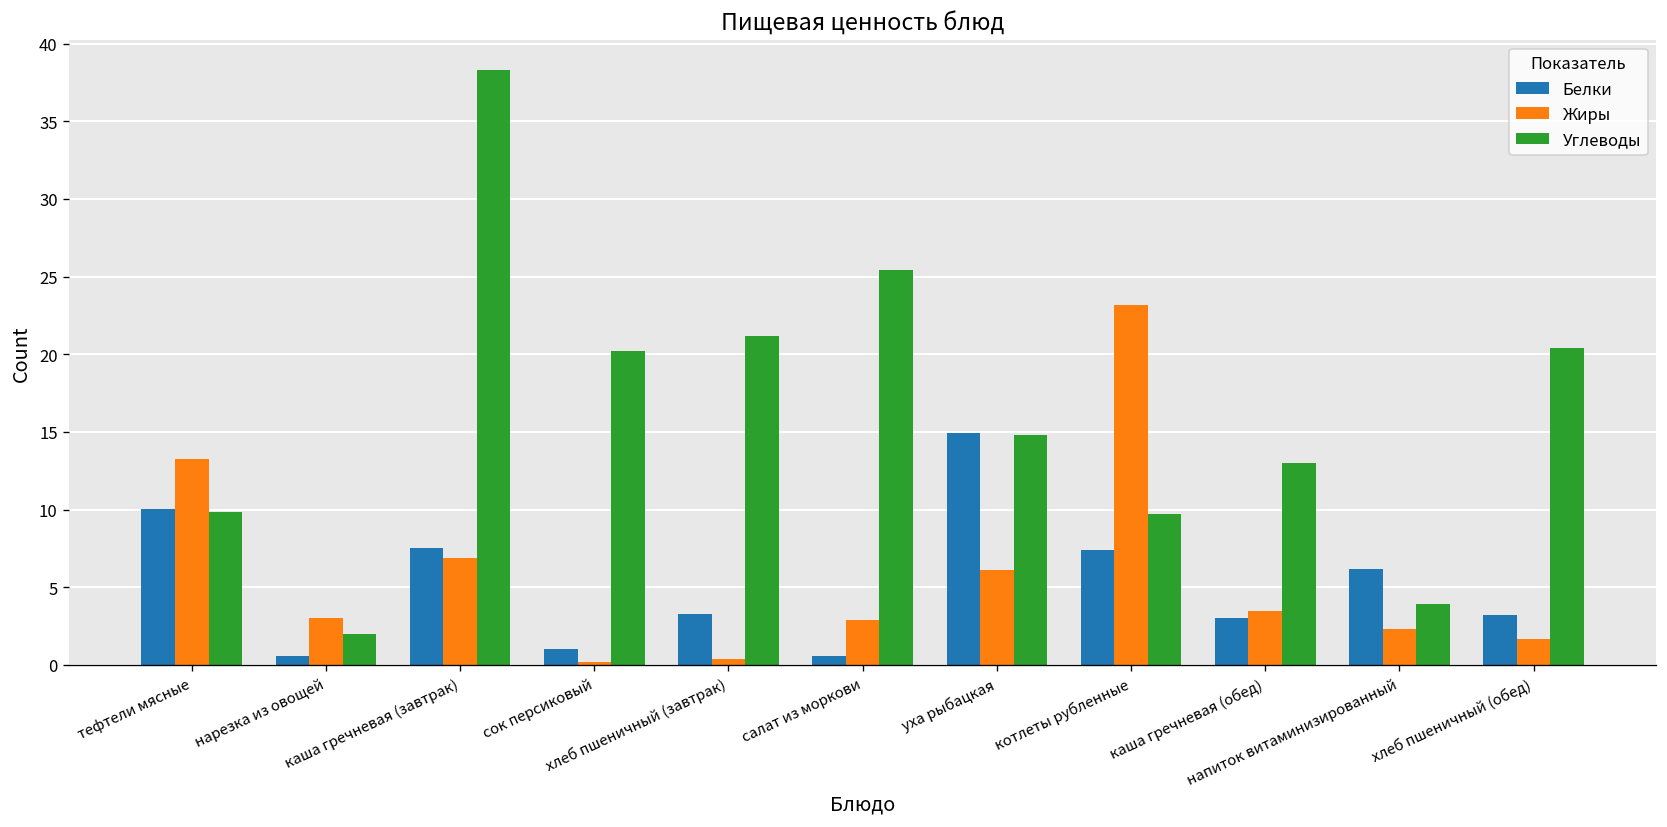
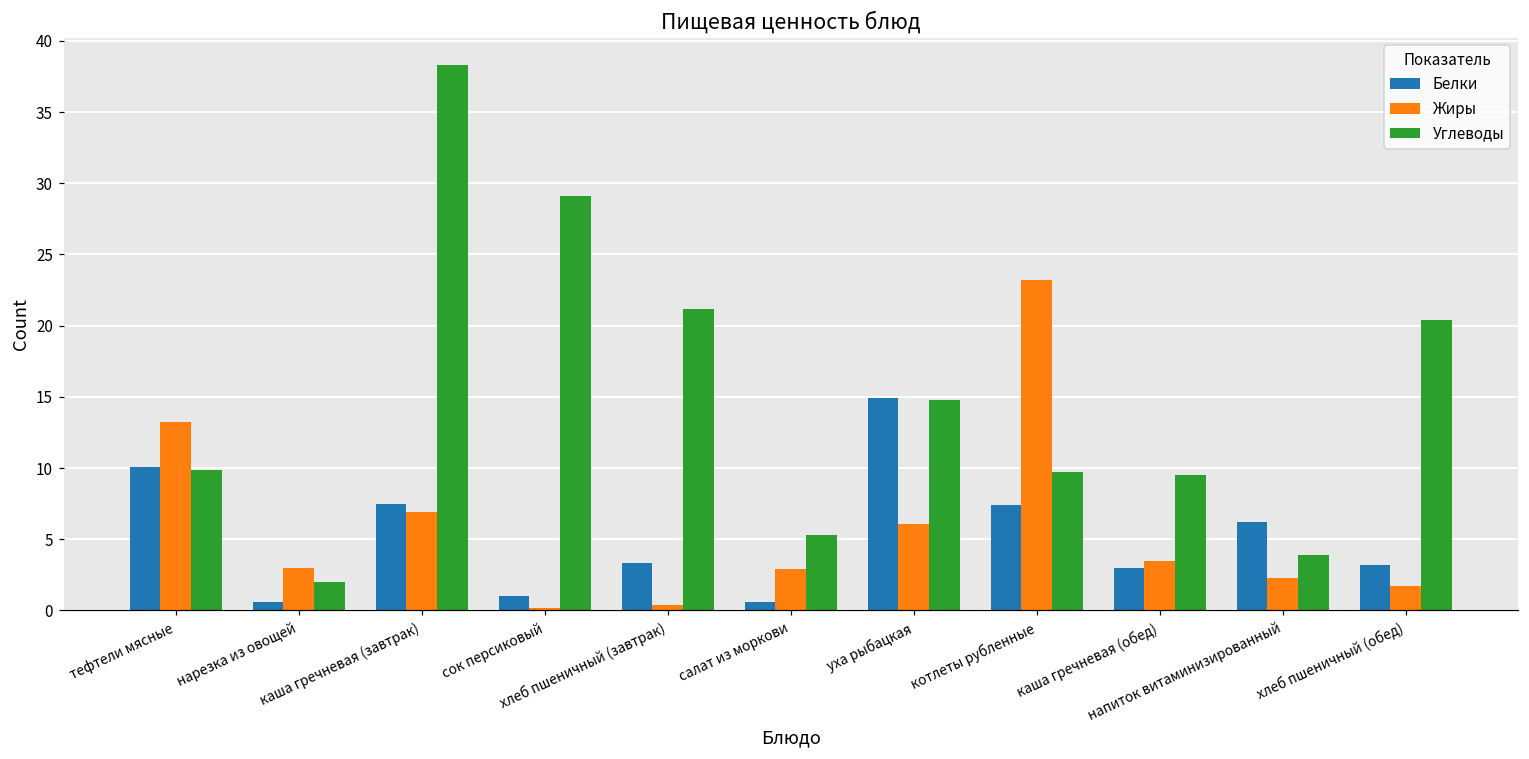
  {
    "Белки": {
      "тефтели мясные": 10.1,
      "нарезка из овощей": 0.6,
      "каша гречневая (завтрак)": 7.5,
      "сок персиковый": 1.0,
      "хлеб пшеничный (завтрак)": 3.3,
      "салат из моркови": 0.6,
      "уха рыбацкая": 14.9,
      "котлеты рубленные": 7.4,
      "каша гречневая (обед)": 3.0,
      "напиток витаминизированный": 6.2,
      "хлеб пшеничный (обед)": 3.2
    },
    "Жиры": {
      "тефтели мясные": 13.2,
      "нарезка из овощей": 3.0,
      "каша гречневая (завтрак)": 6.9,
      "сок персиковый": 0.2,
      "хлеб пшеничный (завтрак)": 0.4,
      "салат из моркови": 2.9,
      "уха рыбацкая": 6.1,
      "котлеты рубленные": 23.2,
      "каша гречневая (обед)": 3.5,
      "напиток витаминизированный": 2.3,
      "хлеб пшеничный (обед)": 1.7
    },
    "Углеводы": {
      "тефтели мясные": 9.9,
      "нарезка из овощей": 2.0,
      "каша гречневая (завтрак)": 38.3,
-     "сок персиковый": 20.2,
+     "сок персиковый": 29.1,
      "хлеб пшеничный (завтрак)": 21.2,
-     "салат из моркови": 25.4,
+     "салат из моркови": 5.3,
      "уха рыбацкая": 14.8,
      "котлеты рубленные": 9.7,
-     "каша гречневая (обед)": 13.0,
+     "каша гречневая (обед)": 9.5,
      "напиток витаминизированный": 3.9,
      "хлеб пшеничный (обед)": 20.4
    }
  }
